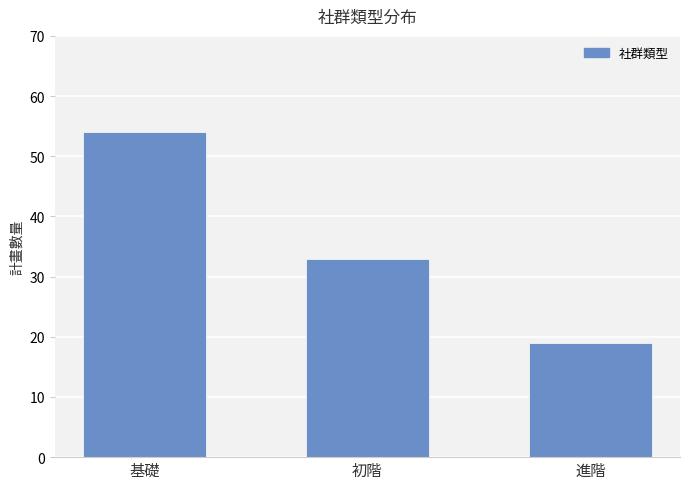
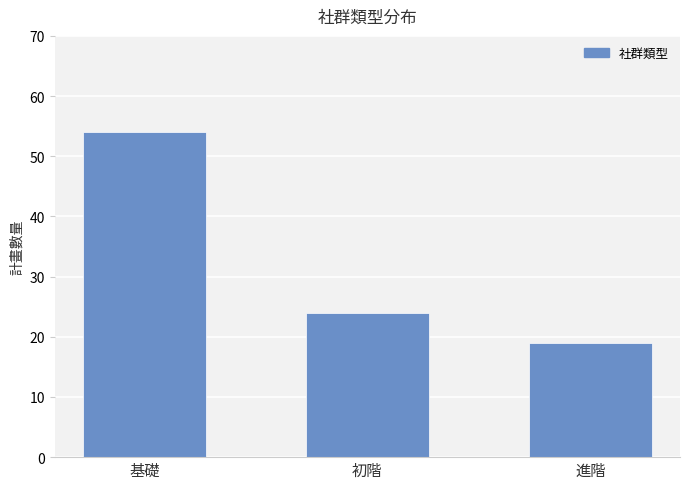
  {
    "基礎": 54,
-   "初階": 33,
+   "初階": 24,
    "進階": 19
  }
